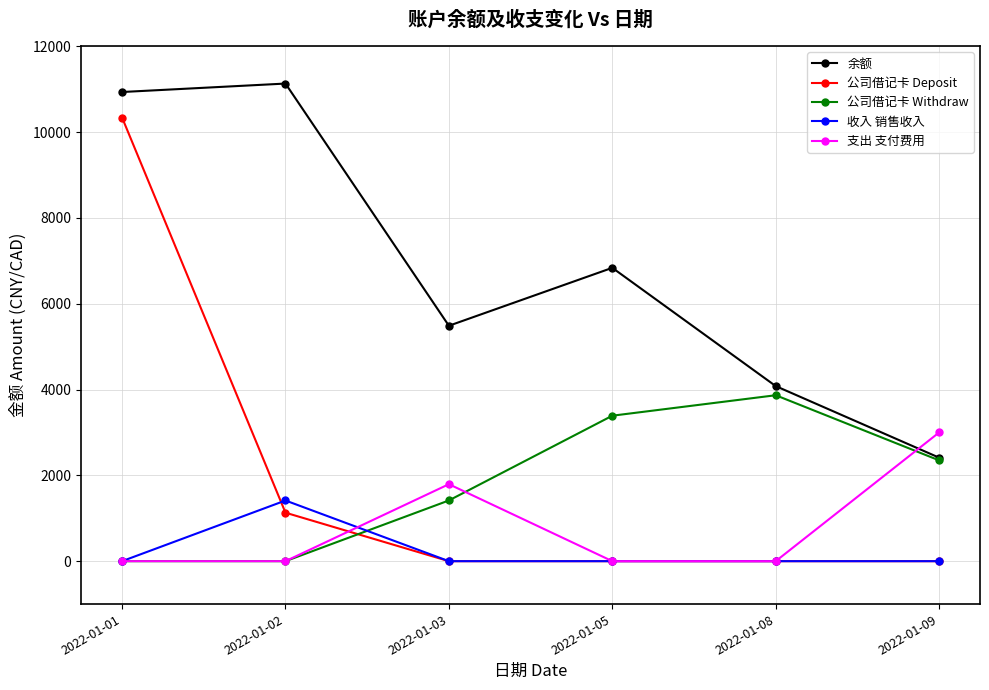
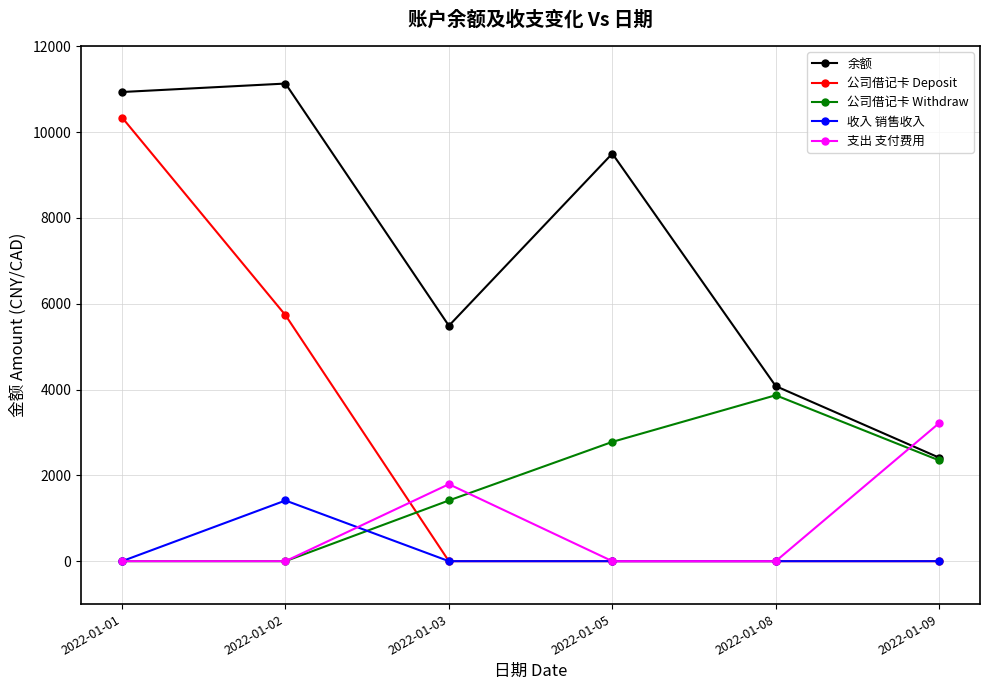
  {
    "余额": {
      "2022-01-01": 10900,
      "2022-01-02": 11100,
      "2022-01-03": 5500,
-     "2022-01-05": 6800,
+     "2022-01-05": 9500,
      "2022-01-08": 4100,
      "2022-01-09": 2400
    },
    "公司借记卡 Deposit": {
      "2022-01-01": 10300,
-     "2022-01-02": 1100
+     "2022-01-02": 5700
    },
    "公司借记卡 Withdraw": {
      "2022-01-03": 1400,
-     "2022-01-05": 3400,
+     "2022-01-05": 2800,
      "2022-01-08": 3900,
      "2022-01-09": 2300
    },
    "收入 销售收入": {
      "2022-01-02": 1400
    },
    "支出 支付费用": {
      "2022-01-03": 1800,
-     "2022-01-09": 3000
+     "2022-01-09": 3200
    }
  }
